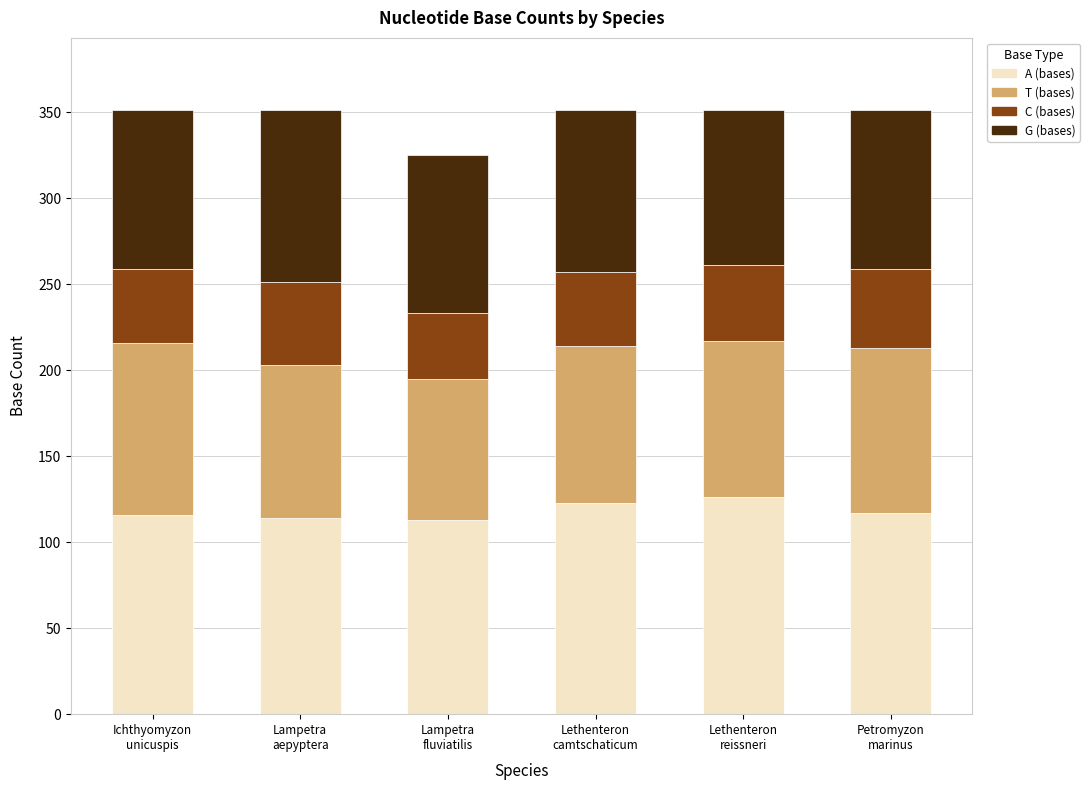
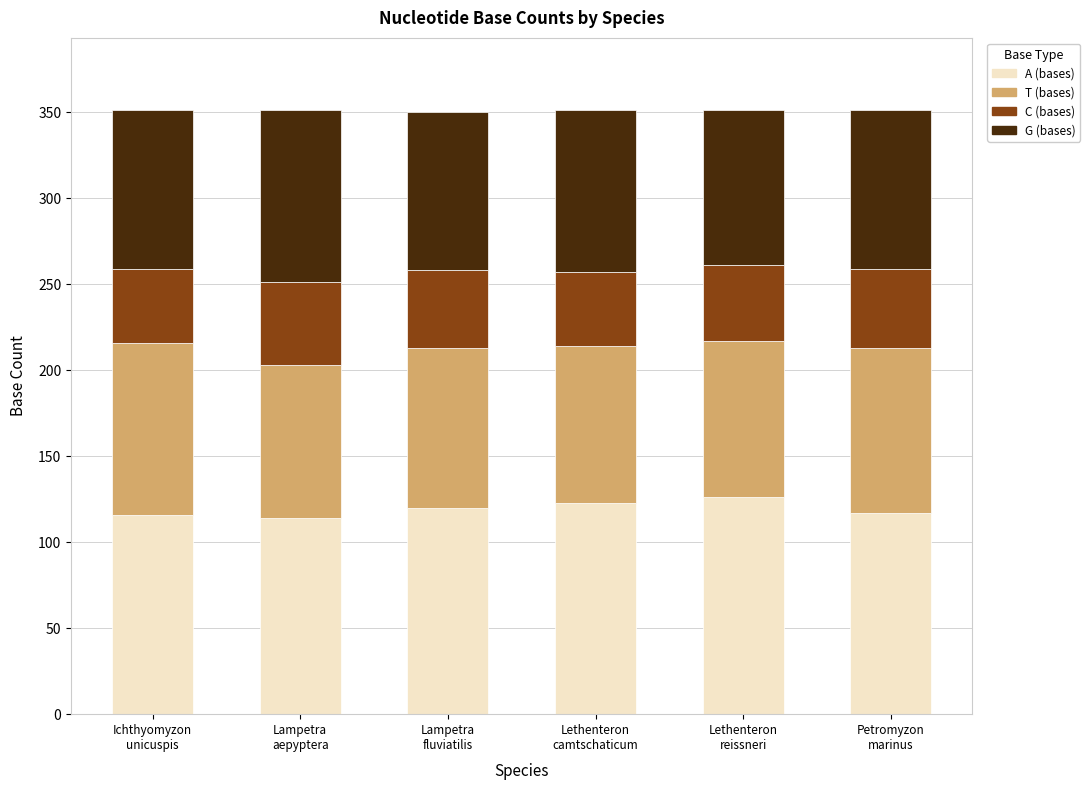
  {
    "A (bases)": {
      "Ichthyomyzon unicuspis": 116,
      "Lampetra aepyptera": 114,
-     "Lampetra fluviatilis": 113,
+     "Lampetra fluviatilis": 120,
      "Lethenteron camtschaticum": 123,
      "Lethenteron reissneri": 126,
      "Petromyzon marinus": 117
    },
    "T (bases)": {
      "Ichthyomyzon unicuspis": 100,
      "Lampetra aepyptera": 89,
-     "Lampetra fluviatilis": 82,
+     "Lampetra fluviatilis": 93,
      "Lethenteron camtschaticum": 91,
      "Lethenteron reissneri": 91,
      "Petromyzon marinus": 96
    },
    "C (bases)": {
      "Ichthyomyzon unicuspis": 43,
      "Lampetra aepyptera": 48,
-     "Lampetra fluviatilis": 38,
+     "Lampetra fluviatilis": 45,
      "Lethenteron camtschaticum": 43,
      "Lethenteron reissneri": 44,
      "Petromyzon marinus": 46
    },
    "G (bases)": {
      "Ichthyomyzon unicuspis": 92,
      "Lampetra aepyptera": 100,
      "Lampetra fluviatilis": 92,
      "Lethenteron camtschaticum": 94,
      "Lethenteron reissneri": 90,
      "Petromyzon marinus": 92
    }
  }
